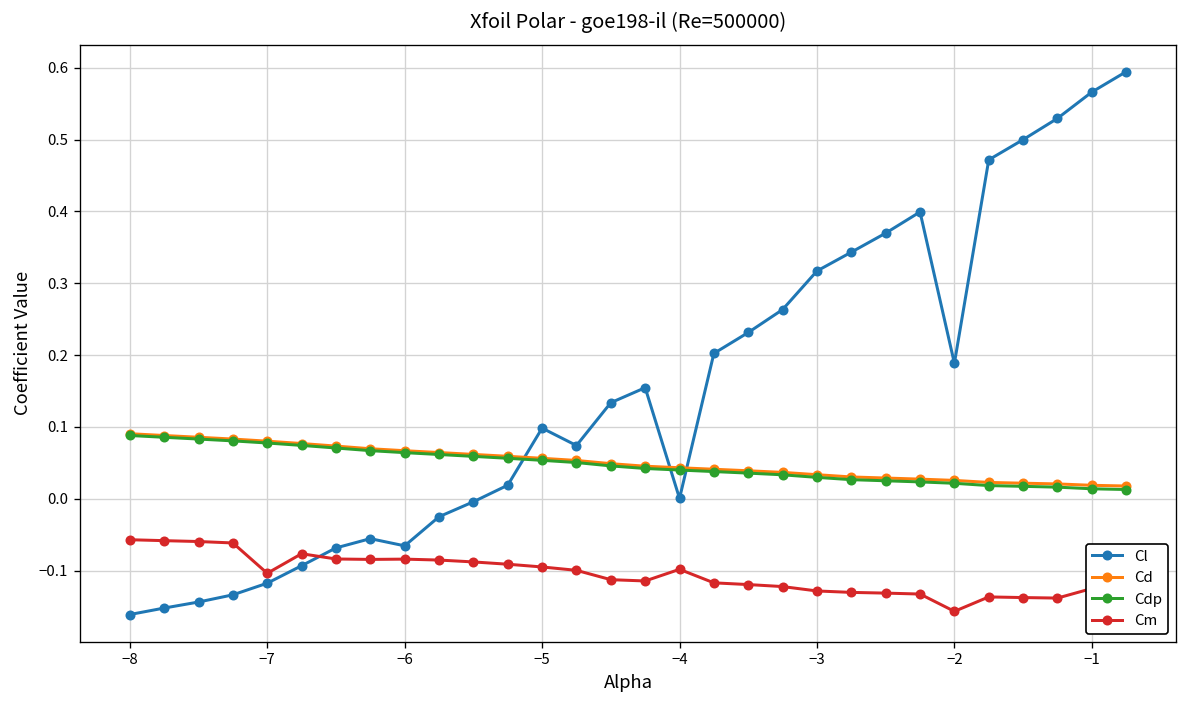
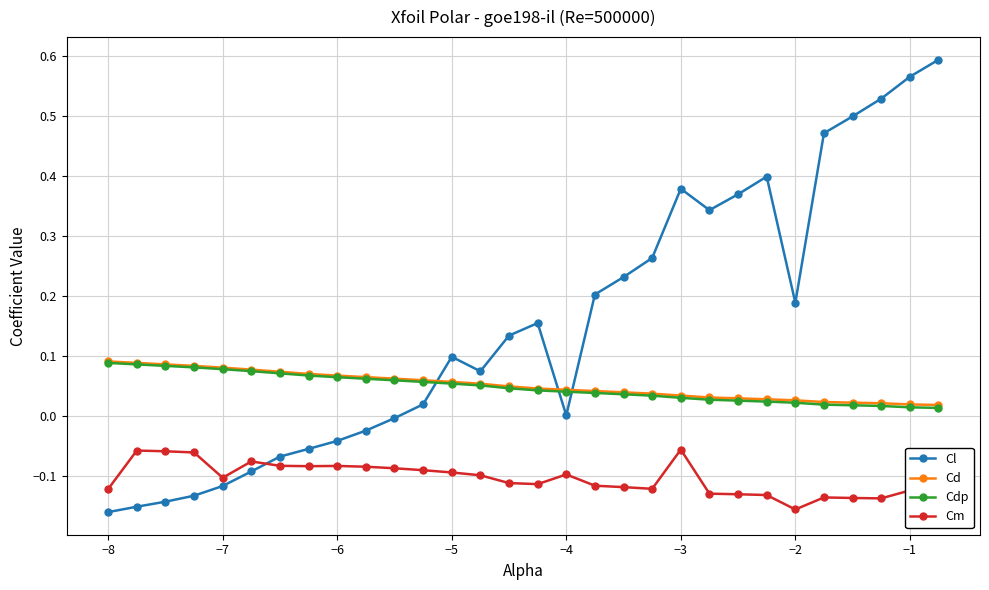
  {
    "Cl": {
      "−8": -0.16,
      "−7": -0.12,
-     "−6": -0.07,
+     "−6": -0.04,
      "−5": 0.10,
      "−4": 0.00,
-     "−3": 0.32,
+     "−3": 0.38,
      "−2": 0.19,
      "−1": 0.57
    },
    "Cd": {
      "−1": 0.02
    },
    "Cdp": {
      "−1": 0.01
    },
    "Cm": {
-     "−8": -0.06,
+     "−8": -0.12,
      "−7": -0.10,
      "−6": -0.08,
      "−5": -0.09,
      "−4": -0.10,
-     "−3": -0.13,
+     "−3": -0.06,
      "−2": -0.16
    }
  }
